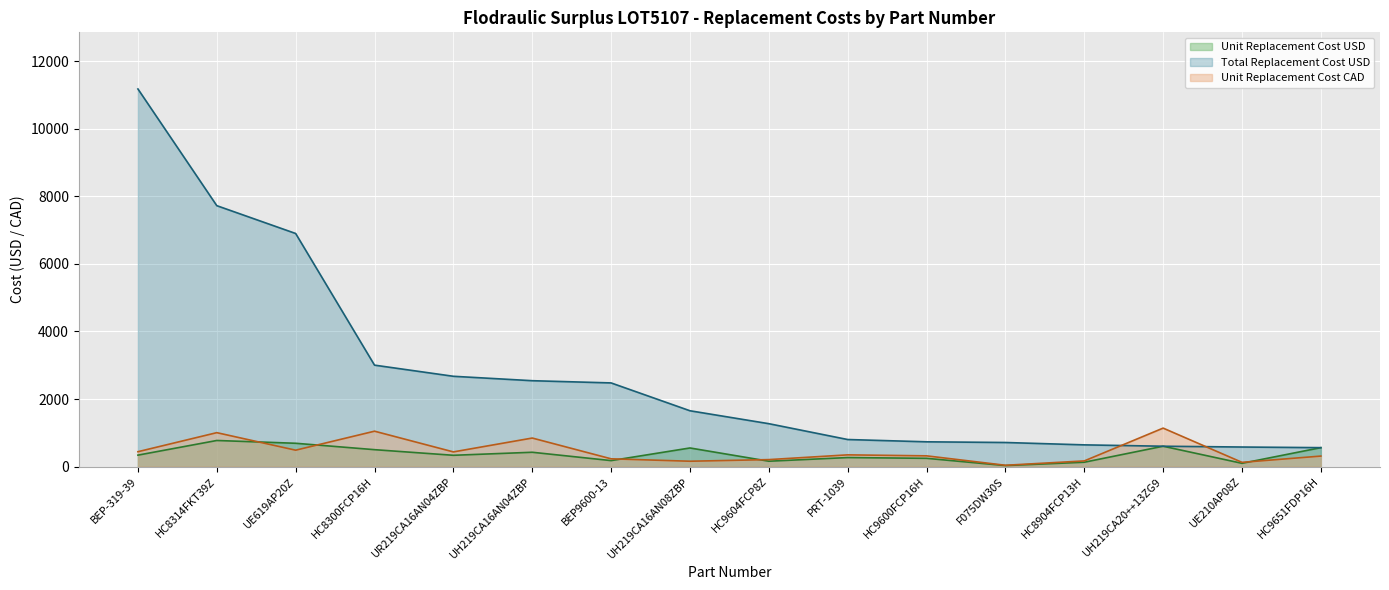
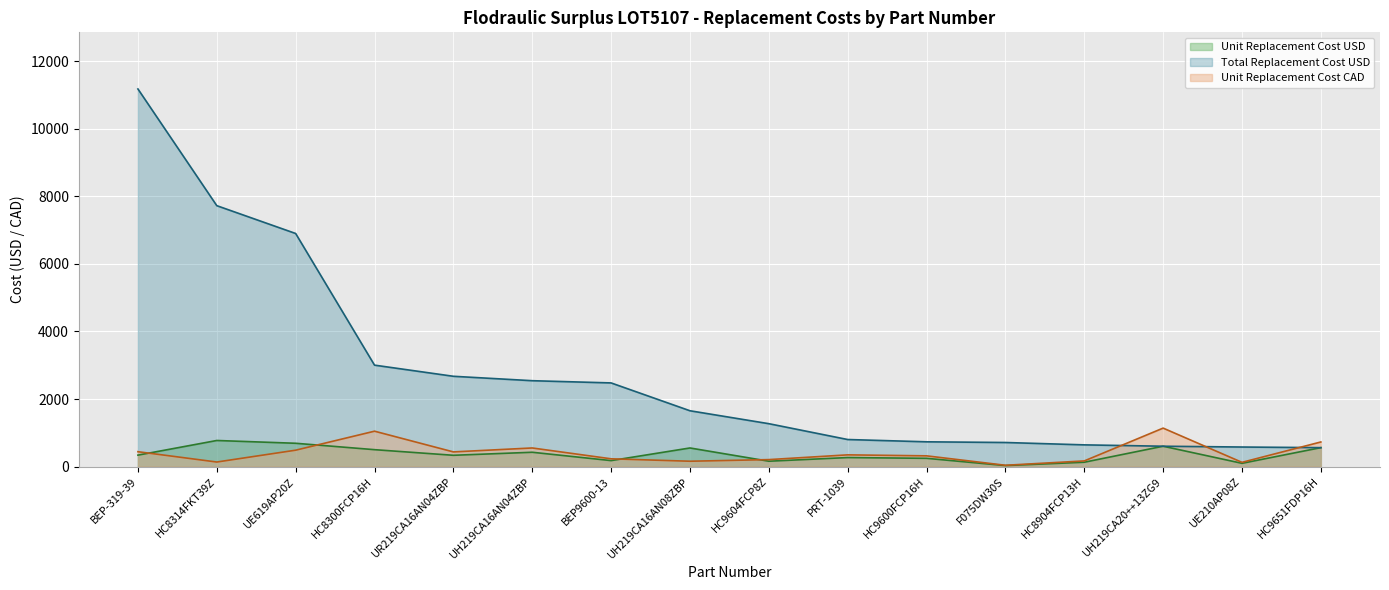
  {
    "Unit Replacement Cost CAD": {
      "BEP-319-39": 400,
-     "HC8314FKT39Z": 1000,
+     "HC8314FKT39Z": 100,
      "UE619AP20Z": 500,
      "HC8300FCP16H": 1000,
      "UR219CA16AN04ZBP": 400,
-     "UH219CA16AN04ZBP": 800,
+     "UH219CA16AN04ZBP": 600,
      "UH219CA16AN08ZBP": 200,
      "PRT-1039": 300,
      "UH219CA20++13ZG9": 1100,
-     "HC9651FDP16H": 300
+     "HC9651FDP16H": 700
    }
  }
